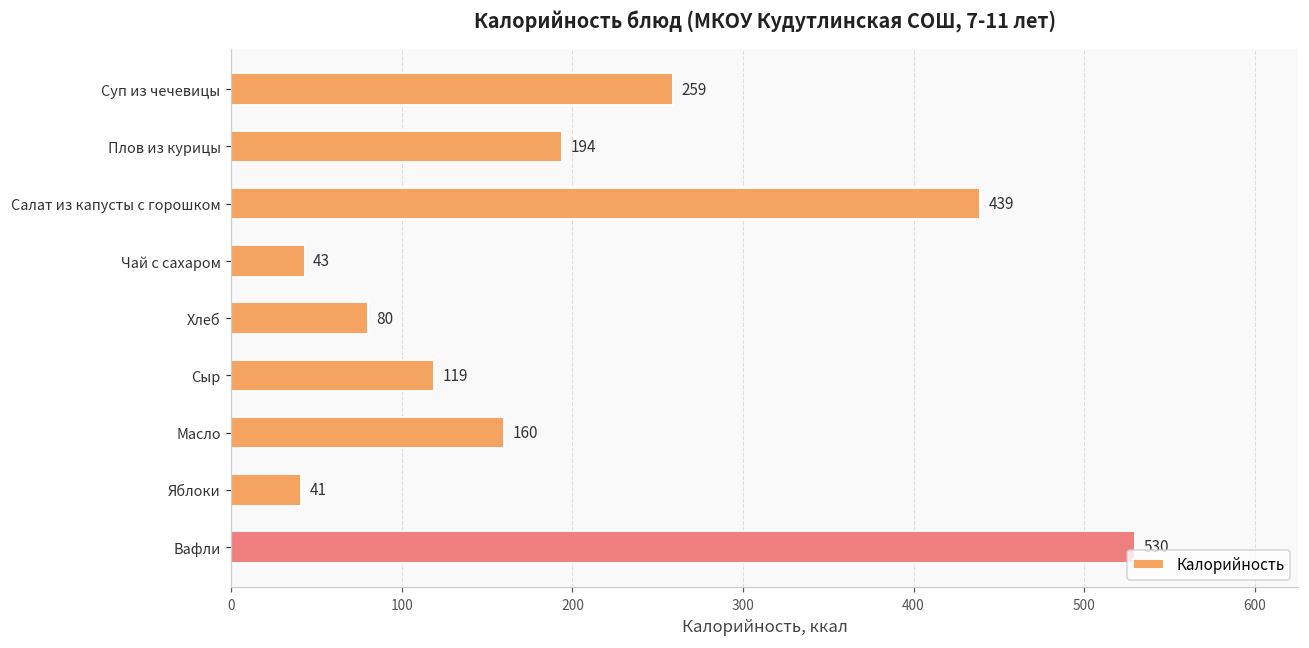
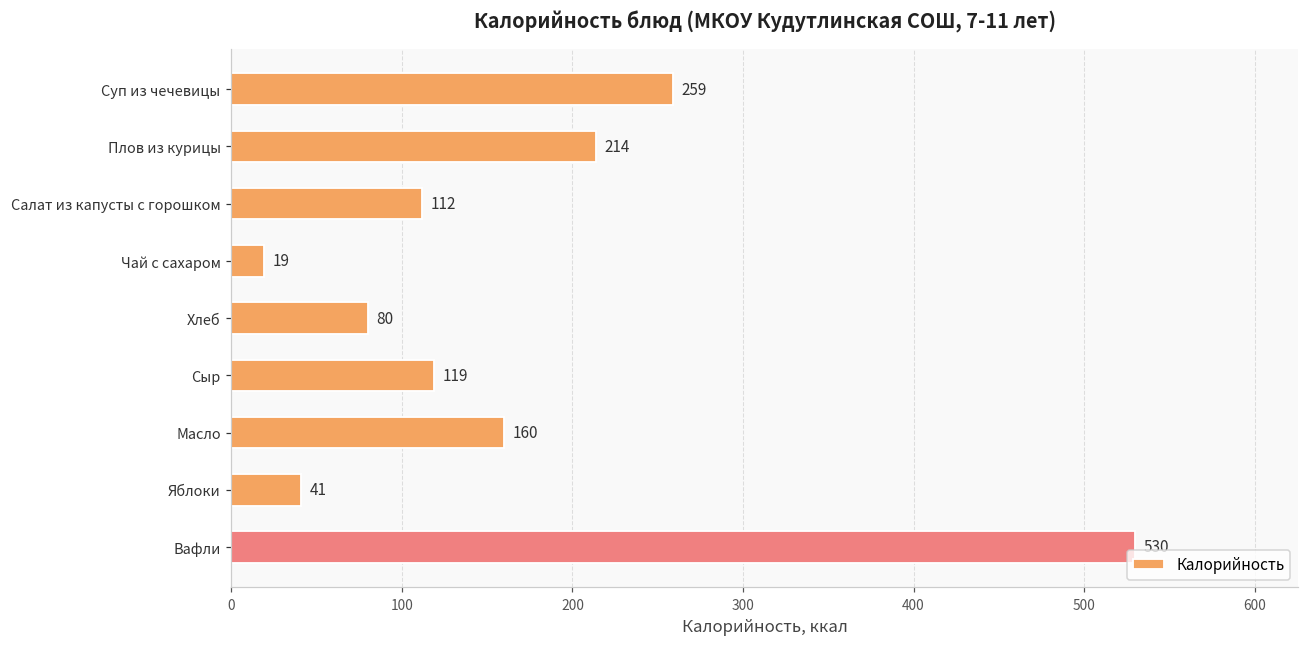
  {
    "Суп из чечевицы": 259,
-   "Плов из курицы": 194,
-   "Салат из капусты с горошком": 439,
-   "Чай с сахаром": 43,
+   "Плов из курицы": 214,
+   "Салат из капусты с горошком": 112,
+   "Чай с сахаром": 19,
    "Хлеб": 80,
    "Сыр": 119,
    "Масло": 160,
    "Яблоки": 41
  }
